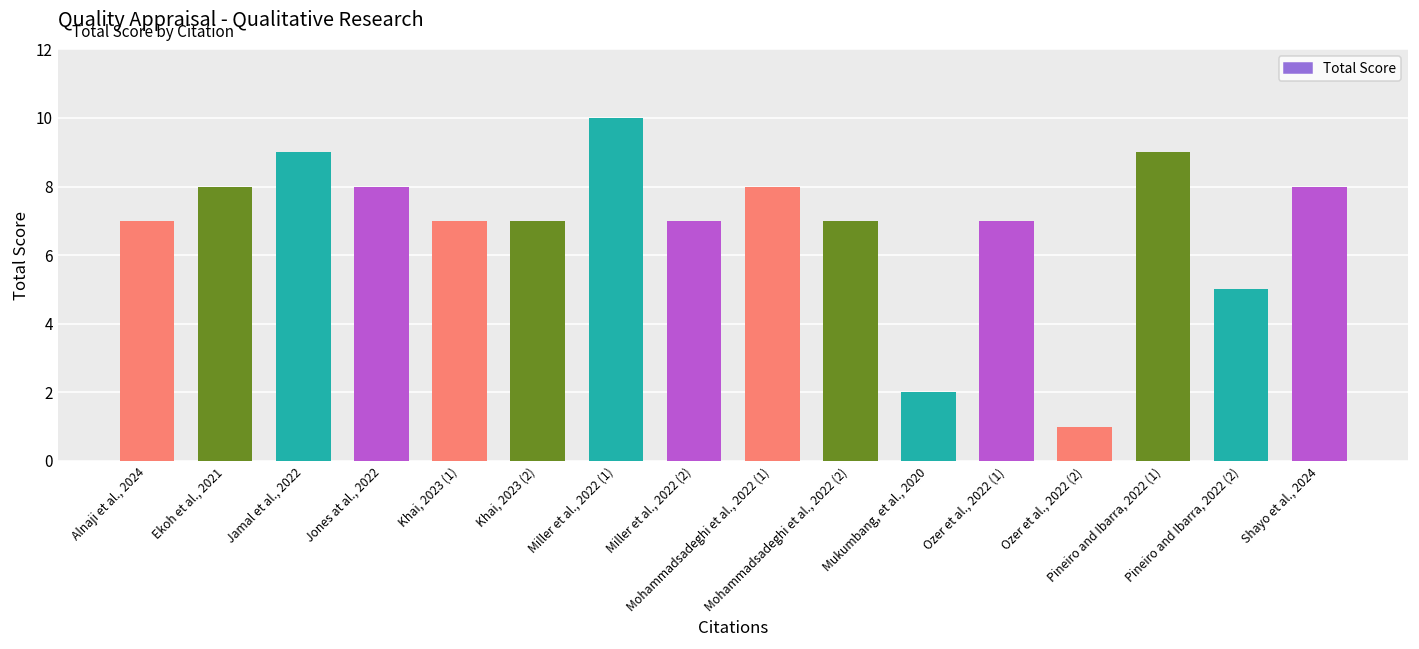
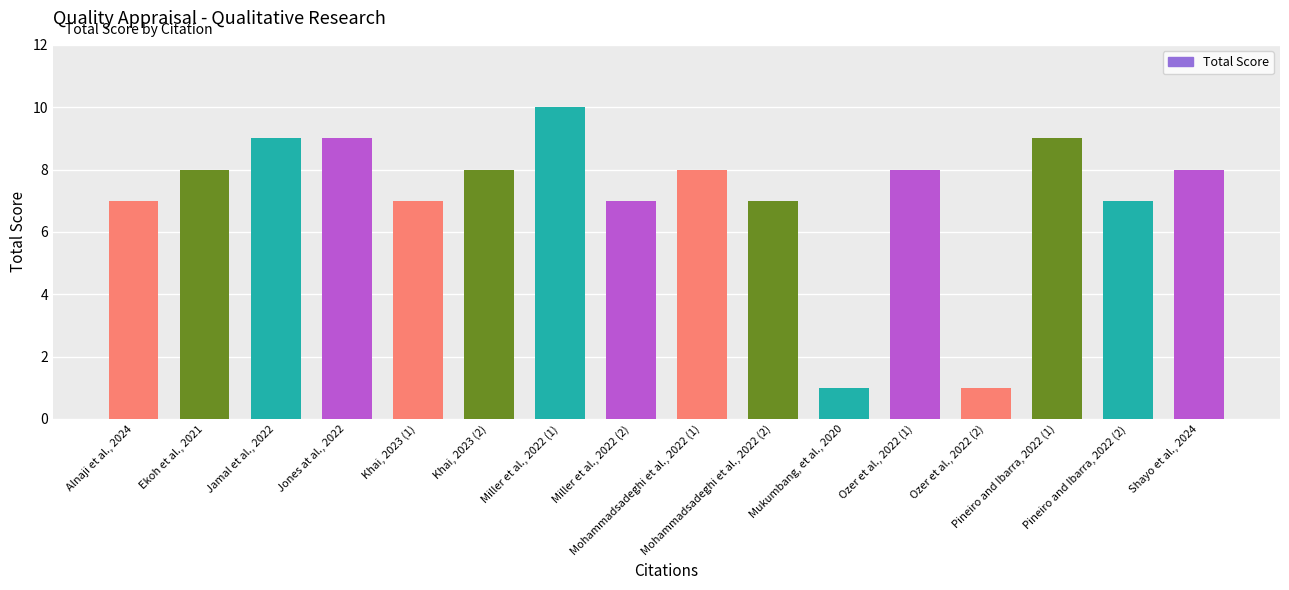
  {
    "Alnaji et al., 2024": 7,
    "Ekoh et al., 2021": 8,
    "Jamal et al., 2022": 9,
-   "Jones at al., 2022": 8,
+   "Jones at al., 2022": 9,
    "Khai, 2023 (1)": 7,
-   "Khai, 2023 (2)": 7,
+   "Khai, 2023 (2)": 8,
    "Miller et al., 2022 (1)": 10,
    "Miller et al., 2022 (2)": 7,
    "Mohammadsadeghi et al., 2022 (1)": 8,
    "Mohammadsadeghi et al., 2022 (2)": 7,
-   "Mukumbang, et al., 2020": 2,
-   "Ozer et al., 2022 (1)": 7,
+   "Mukumbang, et al., 2020": 1,
+   "Ozer et al., 2022 (1)": 8,
    "Ozer et al., 2022 (2)": 1,
    "Pineiro and Ibarra, 2022 (1)": 9,
-   "Pineiro and Ibarra, 2022 (2)": 5,
+   "Pineiro and Ibarra, 2022 (2)": 7,
    "Shayo et al., 2024": 8
  }
